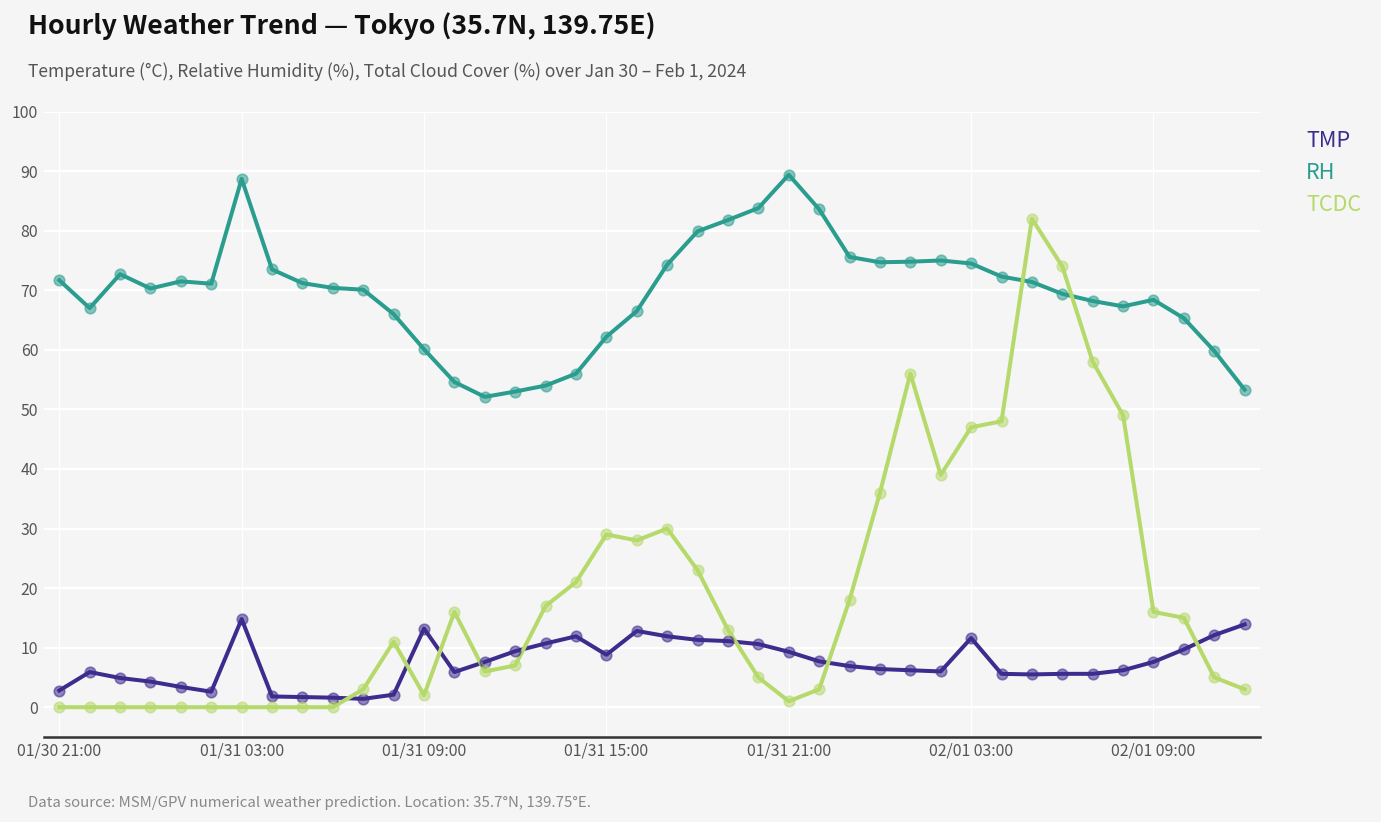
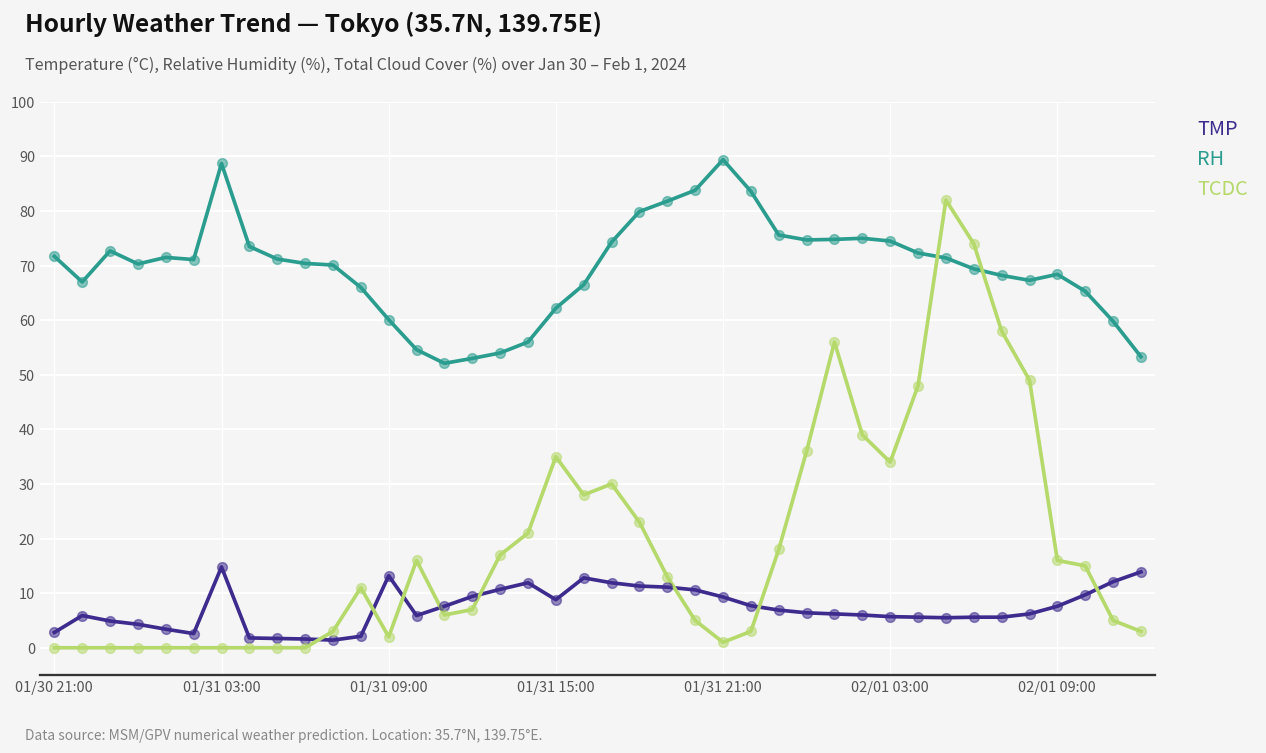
  {
    "TMP": {
      "01/30 21:00": 3,
      "01/31 03:00": 15,
      "01/31 09:00": 13,
      "01/31 15:00": 9,
      "01/31 21:00": 9,
-     "02/01 03:00": 12,
+     "02/01 03:00": 6,
      "02/01 09:00": 8
    },
    "RH": {
      "01/30 21:00": 72,
      "01/31 03:00": 89,
      "01/31 09:00": 60,
      "01/31 15:00": 62,
      "01/31 21:00": 89,
      "02/01 03:00": 75,
      "02/01 09:00": 68
    },
    "TCDC": {
      "01/30 21:00": 0,
      "01/31 03:00": 0,
      "01/31 09:00": 2,
-     "01/31 15:00": 29,
+     "01/31 15:00": 35,
      "01/31 21:00": 1,
-     "02/01 03:00": 47,
+     "02/01 03:00": 34,
      "02/01 09:00": 16
    }
  }
